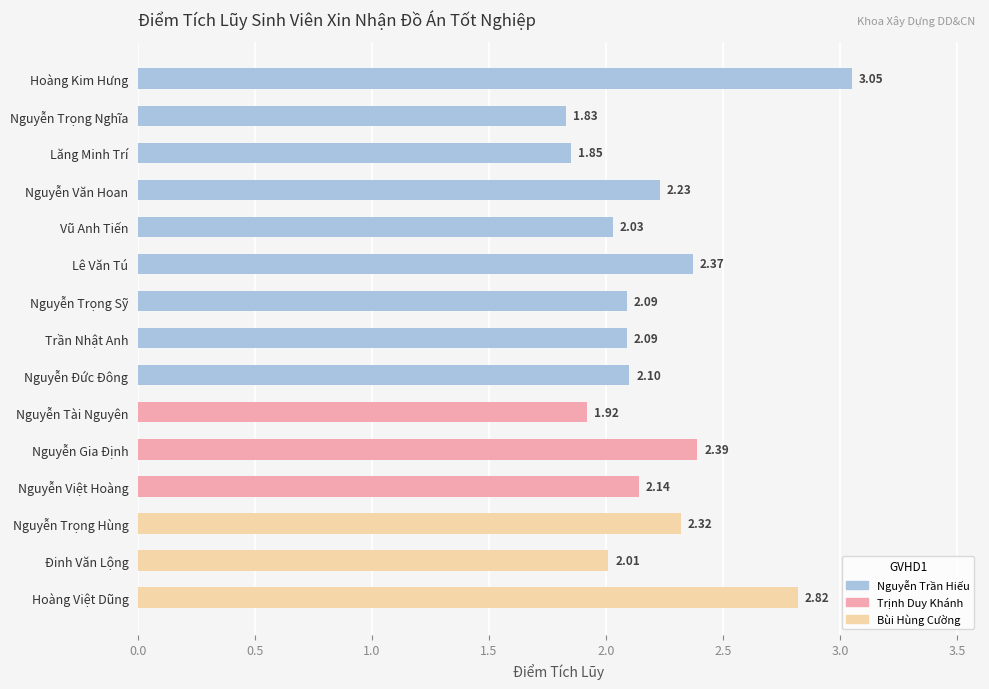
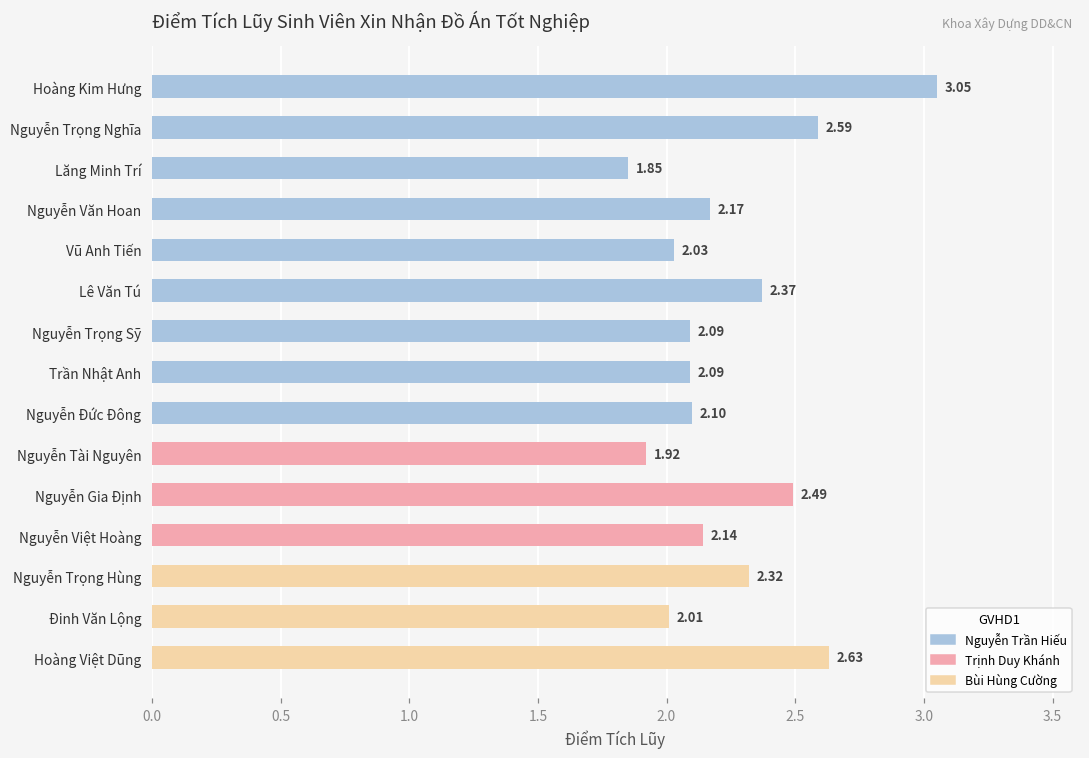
  {
    "Hoàng Kim Hưng": 3.05,
-   "Nguyễn Trọng Nghĩa": 1.83,
+   "Nguyễn Trọng Nghĩa": 2.59,
    "Lăng Minh Trí": 1.85,
-   "Nguyễn Văn Hoan": 2.23,
+   "Nguyễn Văn Hoan": 2.17,
    "Vũ Anh Tiến": 2.03,
    "Lê Văn Tú": 2.37,
    "Nguyễn Trọng Sỹ": 2.09,
    "Trần Nhật Anh": 2.09,
    "Nguyễn Đức Đông": 2.10,
    "Nguyễn Tài Nguyên": 1.92,
-   "Nguyễn Gia Định": 2.39,
+   "Nguyễn Gia Định": 2.49,
    "Nguyễn Việt Hoàng": 2.14,
    "Nguyễn Trọng Hùng": 2.32,
    "Đinh Văn Lộng": 2.01,
-   "Hoàng Việt Dũng": 2.82
+   "Hoàng Việt Dũng": 2.63
  }
